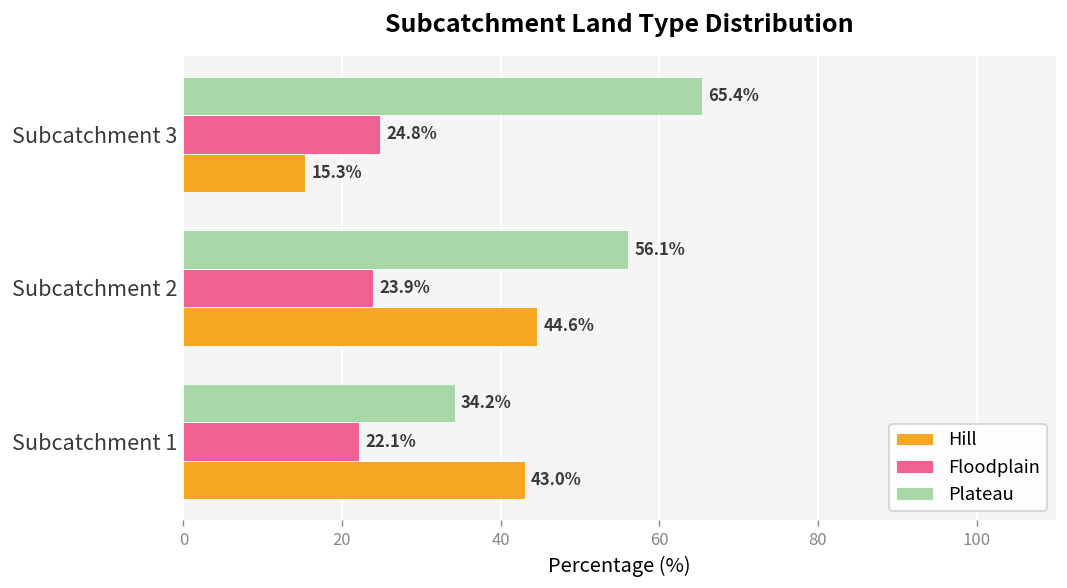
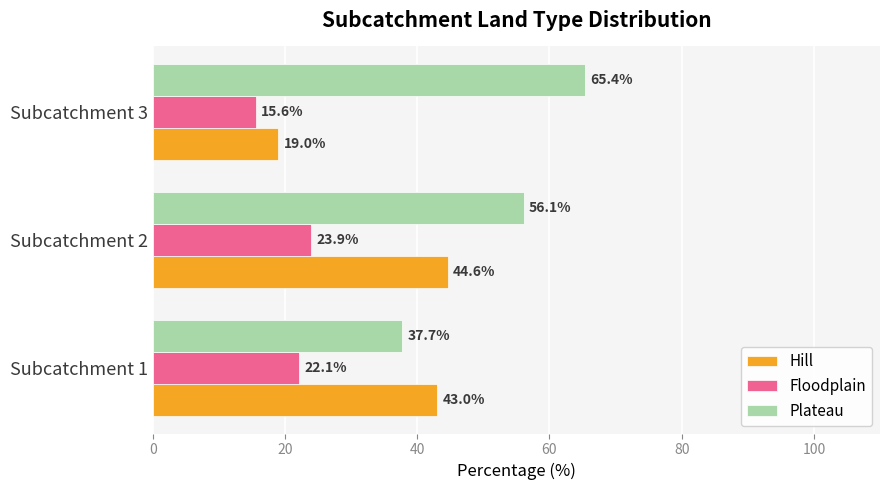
  {
    "Hill": {
-     "Subcatchment 3": "15.3%",
+     "Subcatchment 3": "19.0%",
      "Subcatchment 2": "44.6%",
      "Subcatchment 1": "43.0%"
    },
    "Floodplain": {
-     "Subcatchment 3": "24.8%",
+     "Subcatchment 3": "15.6%",
      "Subcatchment 2": "23.9%",
      "Subcatchment 1": "22.1%"
    },
    "Plateau": {
      "Subcatchment 3": "65.4%",
      "Subcatchment 2": "56.1%",
-     "Subcatchment 1": "34.2%"
+     "Subcatchment 1": "37.7%"
    }
  }
